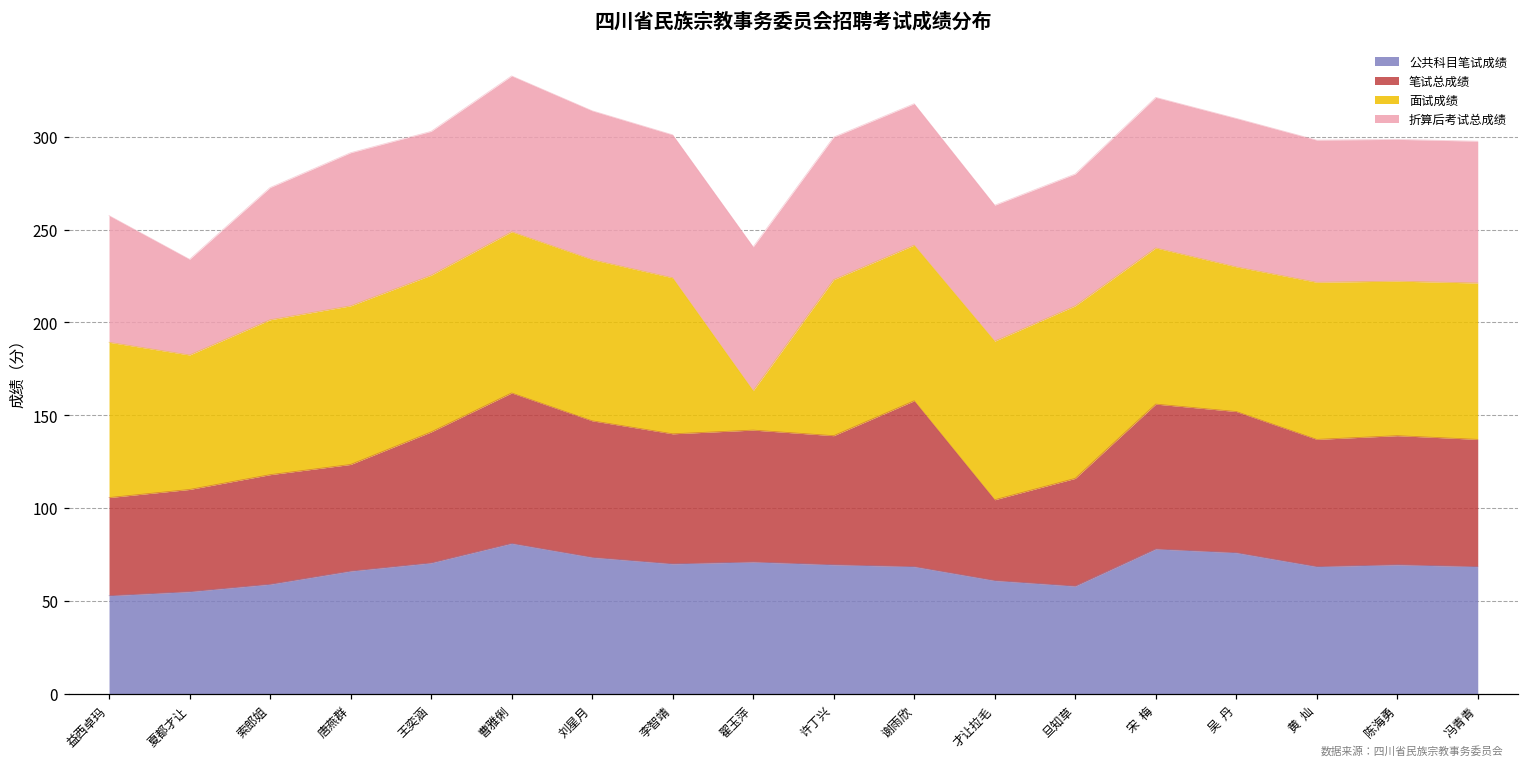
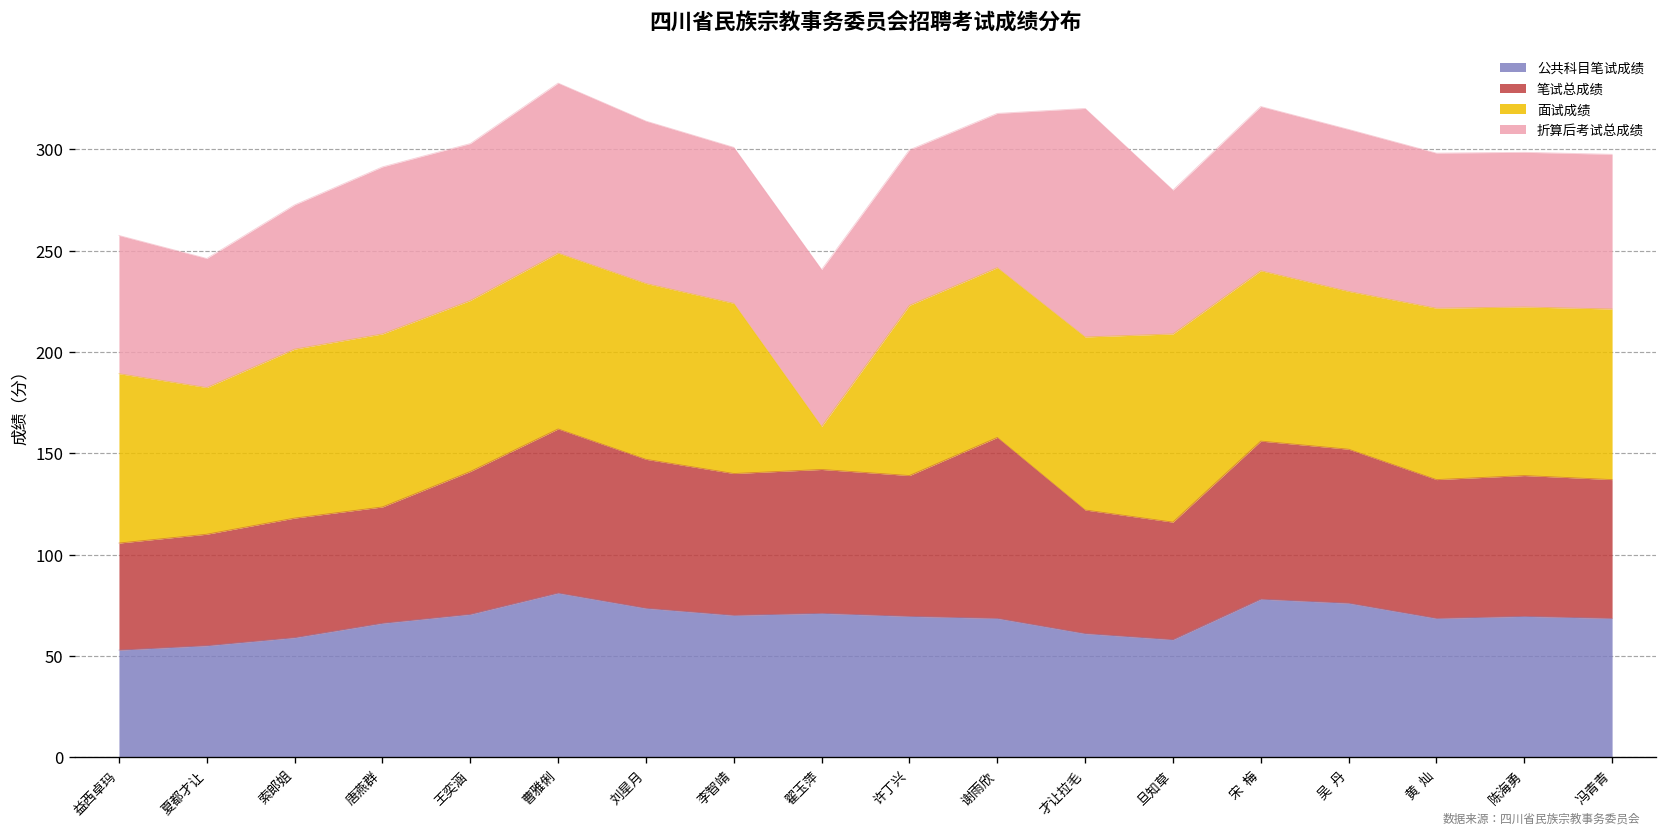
  {
    "公共科目笔试成绩": {
      "益西卓玛": 53,
      "夏都才让": 55,
      "索郎姐": 59,
      "唐燕群": 66,
      "王奕涵": 71,
      "曹雅俐": 81,
      "刘星月": 74,
      "李智靖": 70,
      "翟玉萍": 71,
      "许丁兴": 70,
      "谢雨欣": 69,
      "才让拉毛": 61,
      "旦知草": 58,
      "宋 梅": 78,
      "吴 丹": 76,
      "黄 灿": 69,
      "陈海勇": 70,
      "冯青青": 69
    },
    "笔试总成绩": {
      "益西卓玛": 53,
      "夏都才让": 55,
      "索郎姐": 59,
      "唐燕群": 57,
      "王奕涵": 71,
      "曹雅俐": 81,
      "刘星月": 74,
      "李智靖": 70,
      "翟玉萍": 71,
      "许丁兴": 70,
      "谢雨欣": 89,
-     "才让拉毛": 44,
+     "才让拉毛": 61,
      "旦知草": 58,
      "宋 梅": 78,
      "吴 丹": 76,
      "黄 灿": 69,
      "陈海勇": 70,
      "冯青青": 69
    },
    "面试成绩": {
      "益西卓玛": 84,
      "夏都才让": 72,
      "索郎姐": 83,
      "唐燕群": 85,
      "王奕涵": 84,
      "曹雅俐": 87,
      "刘星月": 87,
      "李智靖": 84,
      "翟玉萍": 21,
      "许丁兴": 84,
      "谢雨欣": 84,
      "才让拉毛": 85,
      "旦知草": 93,
      "宋 梅": 84,
      "吴 丹": 78,
      "黄 灿": 85,
      "陈海勇": 83,
      "冯青青": 84
    },
    "折算后考试总成绩": {
      "益西卓玛": 68,
-     "夏都才让": 52,
+     "夏都才让": 64,
      "索郎姐": 71,
      "唐燕群": 82,
      "王奕涵": 77,
      "曹雅俐": 84,
      "刘星月": 80,
      "李智靖": 77,
      "翟玉萍": 77,
      "许丁兴": 77,
      "谢雨欣": 76,
-     "才让拉毛": 73,
+     "才让拉毛": 113,
      "旦知草": 71,
      "宋 梅": 81,
      "吴 丹": 80,
      "黄 灿": 77,
      "陈海勇": 76,
      "冯青青": 76
    }
  }
